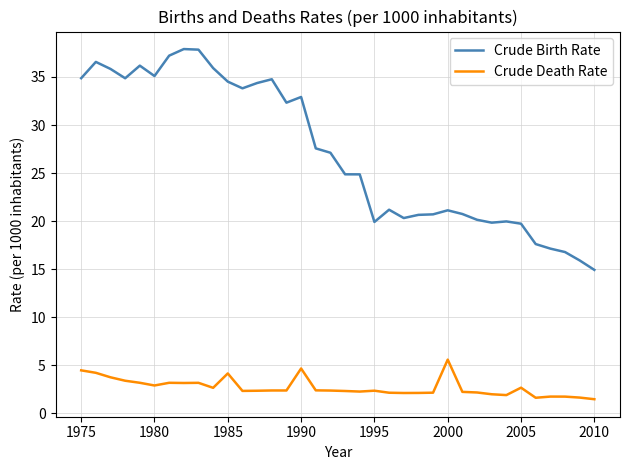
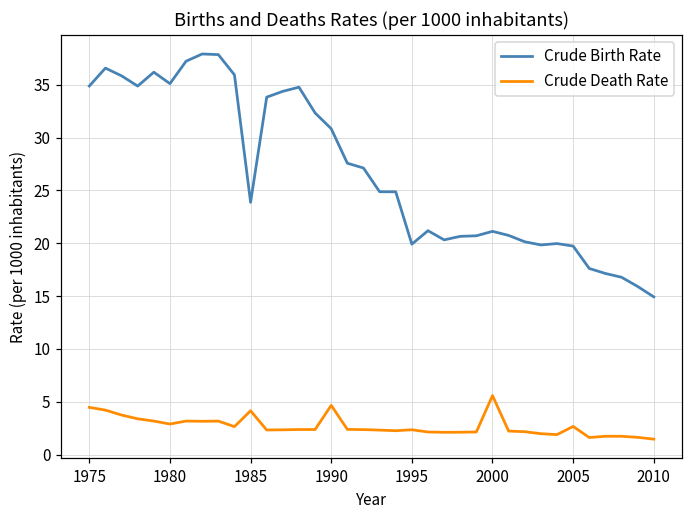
  {
    "Crude Birth Rate": {
      "1975": 35,
      "1980": 35,
-     "1985": 35,
-     "1990": 33,
+     "1985": 24,
+     "1990": 31,
      "1995": 20,
      "2000": 21,
      "2005": 20,
      "2010": 15
    },
    "Crude Death Rate": {
      "1975": 4,
      "1980": 3,
      "1985": 4,
      "1990": 5,
      "1995": 2,
      "2000": 6,
      "2005": 3,
      "2010": 1
    }
  }
